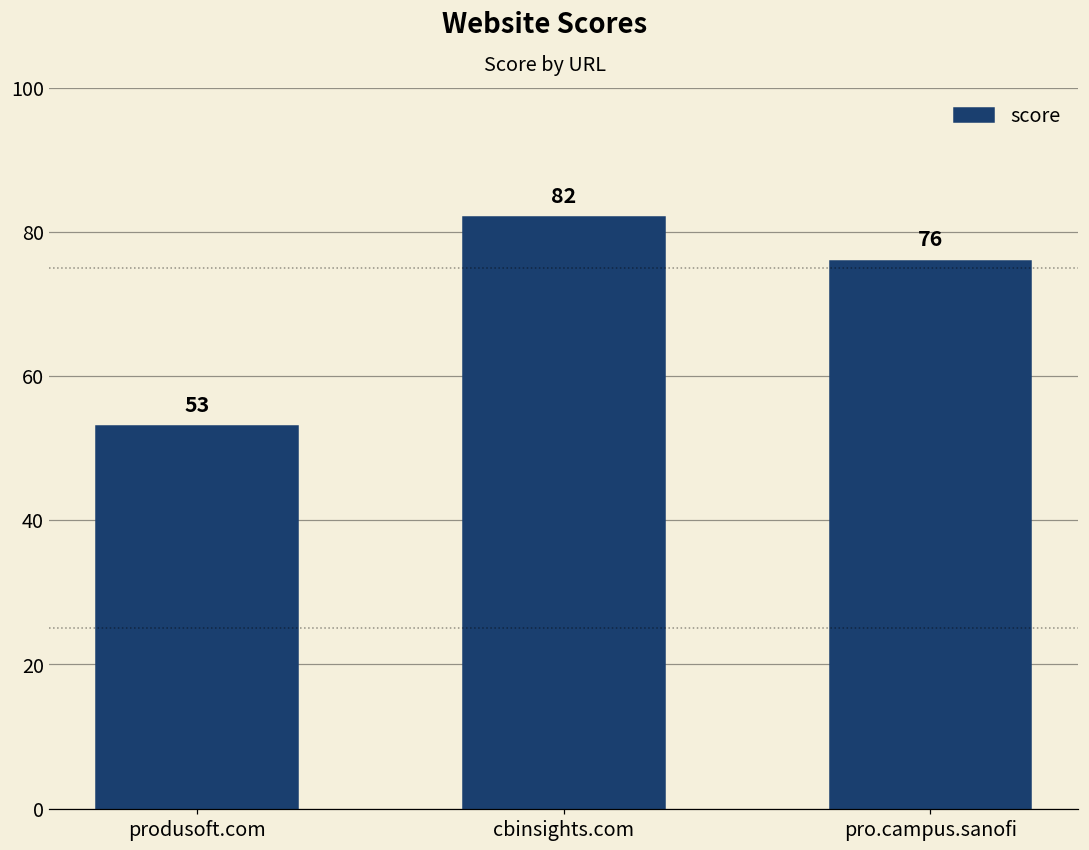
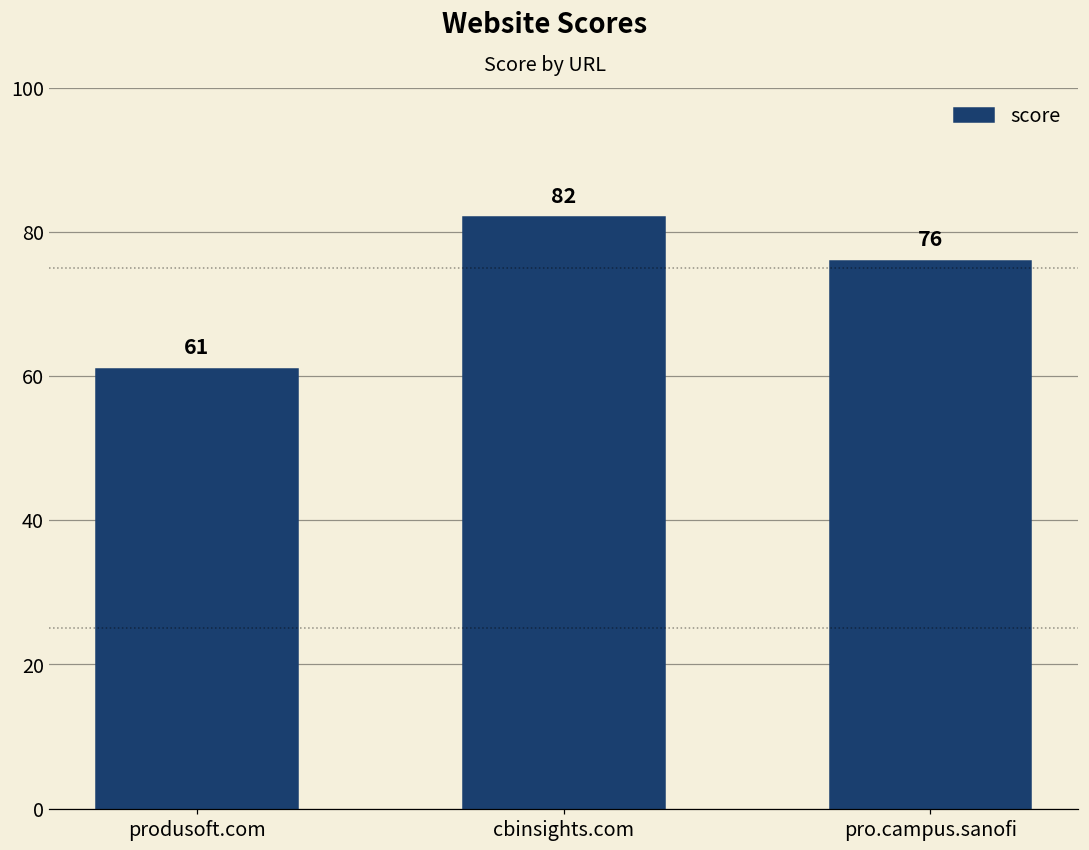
  {
-   "produsoft.com": 53,
+   "produsoft.com": 61,
    "cbinsights.com": 82,
    "pro.campus.sanofi": 76
  }
